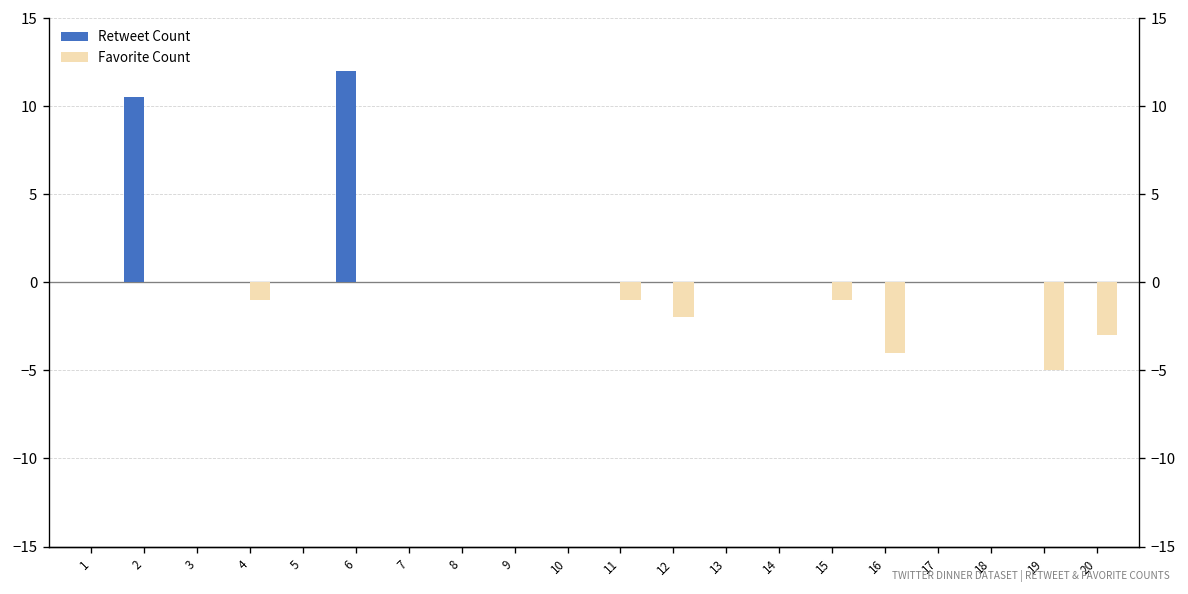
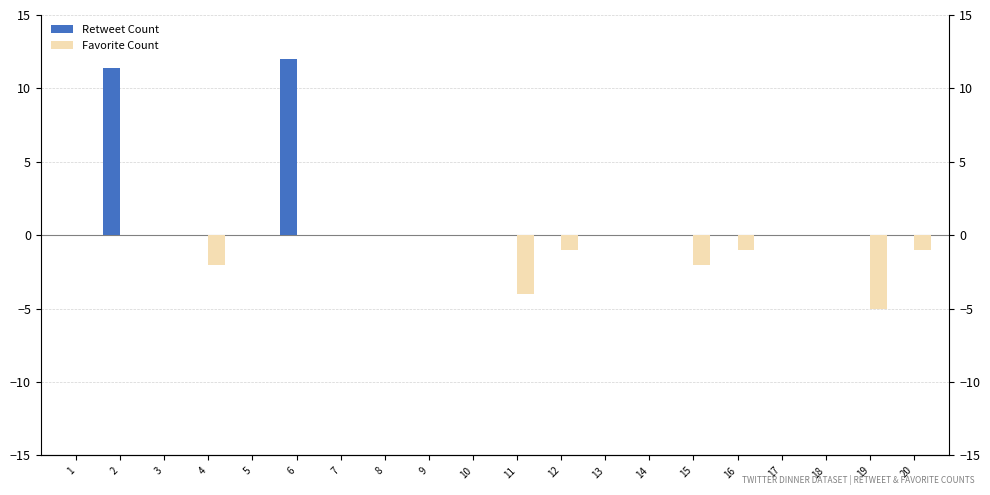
  {
    "Retweet Count": {
      "1": 0.0,
-     "2": 10.5,
+     "2": 11.4,
      "3": 0.0,
      "4": 0.0,
      "5": 0.0,
      "6": 12.0,
      "7": 0.0,
      "8": 0.0,
      "9": 0.0,
      "10": 0.0,
      "11": 0.0,
      "12": 0.0,
      "13": 0.0,
      "14": 0.0,
      "15": 0.0,
      "16": 0.0,
      "17": 0.0,
      "18": 0.0,
      "19": 0.0,
      "20": 0.0
    },
    "Favorite Count": {
      "1": 0.0,
      "2": 0.0,
      "3": 0.0,
-     "4": -1.0,
+     "4": -2.0,
      "5": 0.0,
      "6": 0.0,
      "7": 0.0,
      "8": 0.0,
      "9": 0.0,
      "10": 0.0,
-     "11": -1.0,
-     "12": -2.0,
+     "11": -4.0,
+     "12": -1.0,
      "13": 0.0,
      "14": 0.0,
-     "15": -1.0,
-     "16": -4.0,
+     "15": -2.0,
+     "16": -1.0,
      "17": 0.0,
      "18": 0.0,
      "19": -5.0,
-     "20": -3.0
+     "20": -1.0
    }
  }
